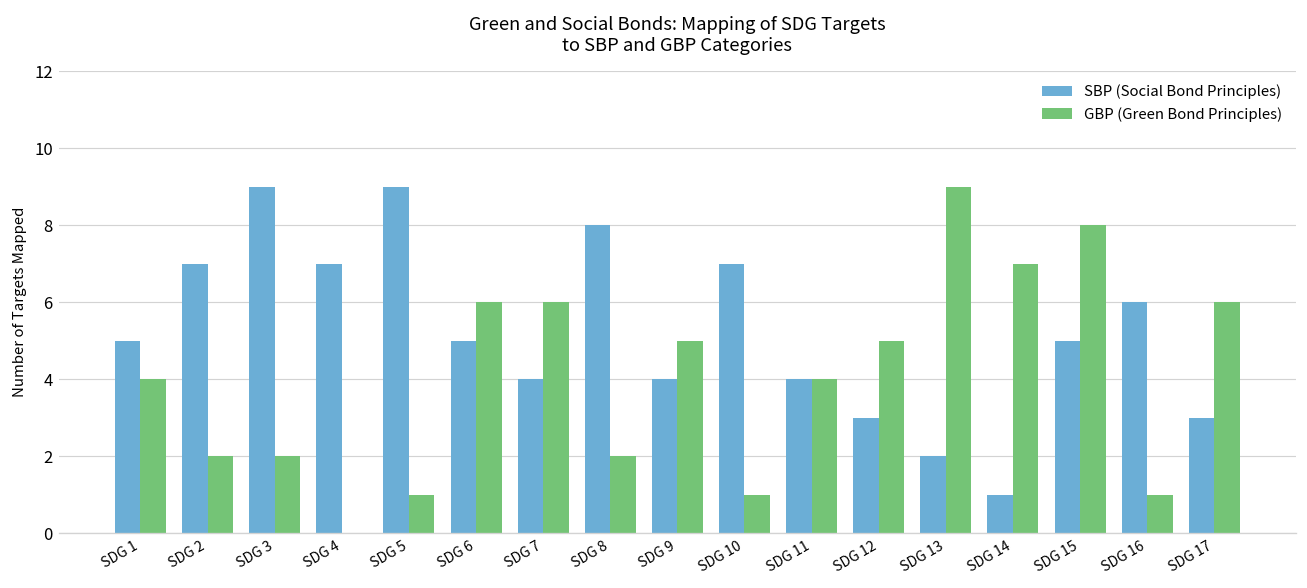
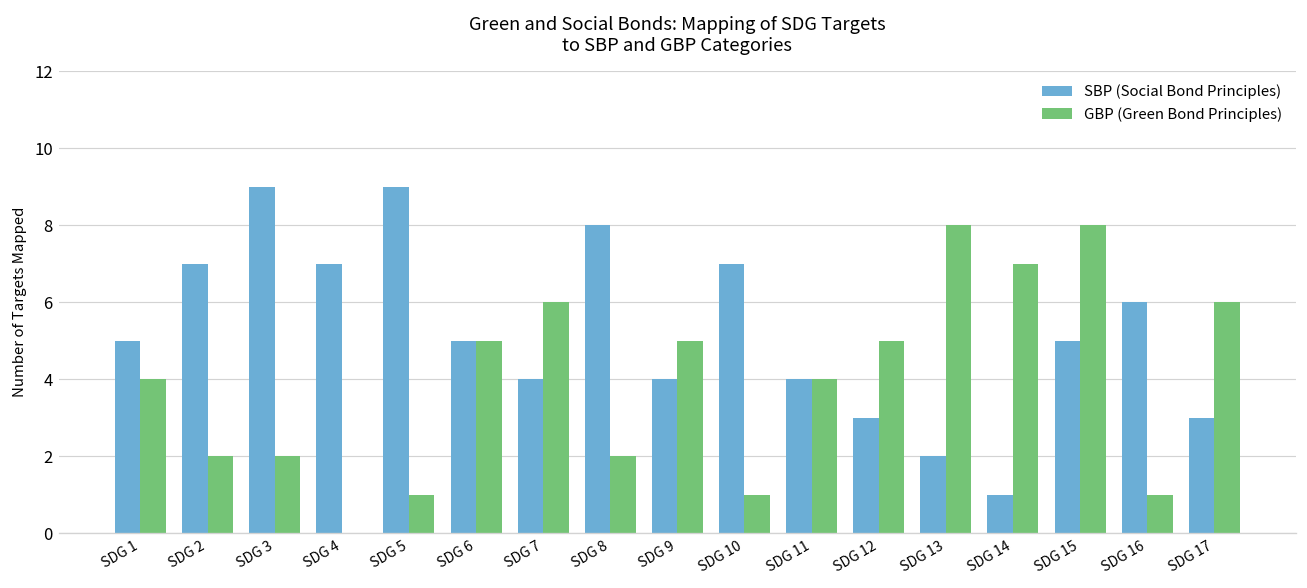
  {
    "SBP (Social Bond Principles)": {
      "SDG 1": 5,
      "SDG 2": 7,
      "SDG 3": 9,
      "SDG 4": 7,
      "SDG 5": 9,
      "SDG 6": 5,
      "SDG 7": 4,
      "SDG 8": 8,
      "SDG 9": 4,
      "SDG 10": 7,
      "SDG 11": 4,
      "SDG 12": 3,
      "SDG 13": 2,
      "SDG 14": 1,
      "SDG 15": 5,
      "SDG 16": 6,
      "SDG 17": 3
    },
    "GBP (Green Bond Principles)": {
      "SDG 1": 4,
      "SDG 2": 2,
      "SDG 3": 2,
      "SDG 4": 0,
      "SDG 5": 1,
-     "SDG 6": 6,
+     "SDG 6": 5,
      "SDG 7": 6,
      "SDG 8": 2,
      "SDG 9": 5,
      "SDG 10": 1,
      "SDG 11": 4,
      "SDG 12": 5,
-     "SDG 13": 9,
+     "SDG 13": 8,
      "SDG 14": 7,
      "SDG 15": 8,
      "SDG 16": 1,
      "SDG 17": 6
    }
  }
